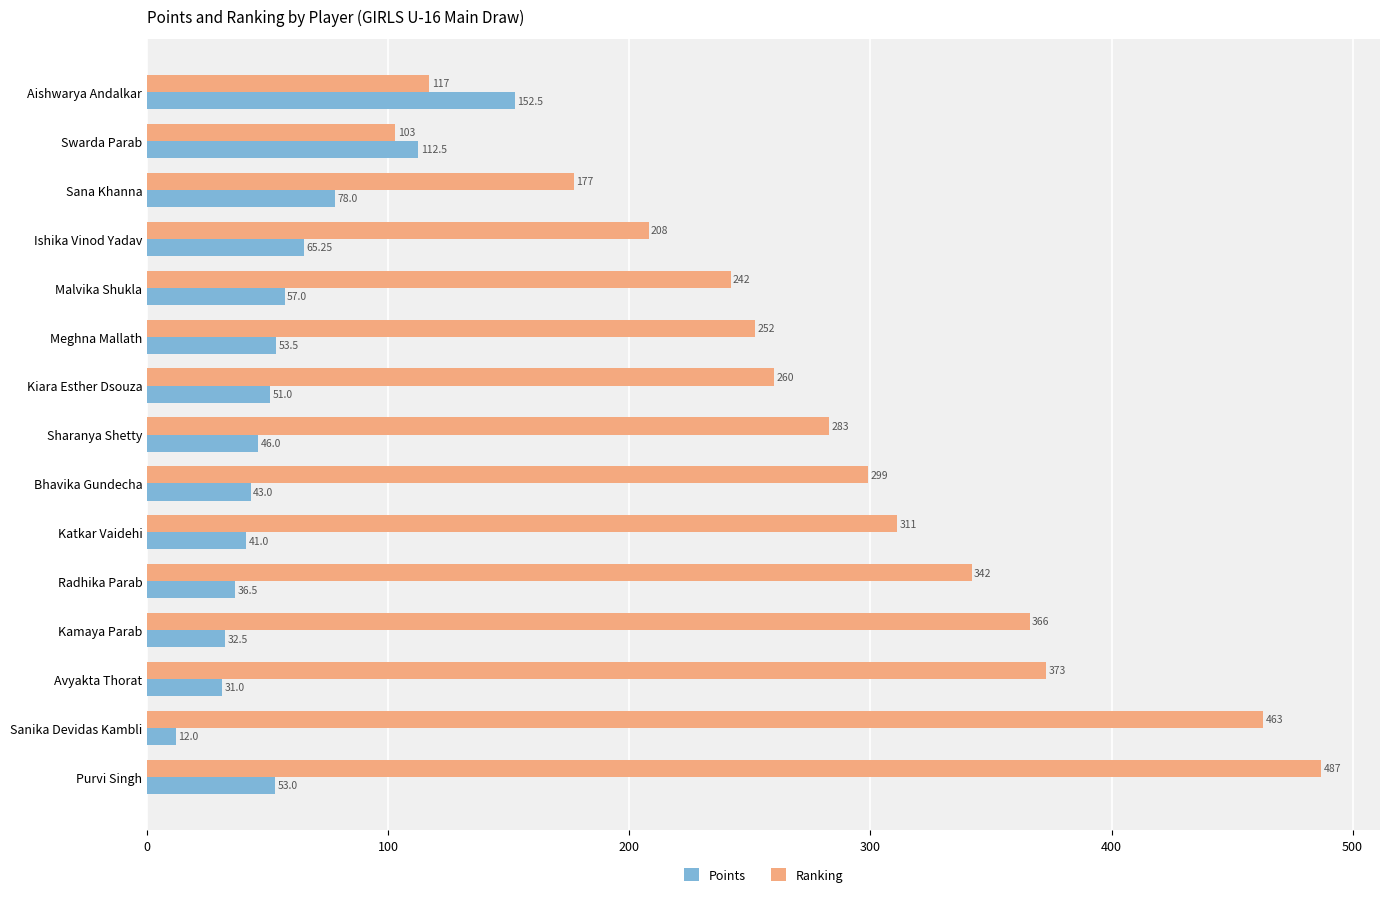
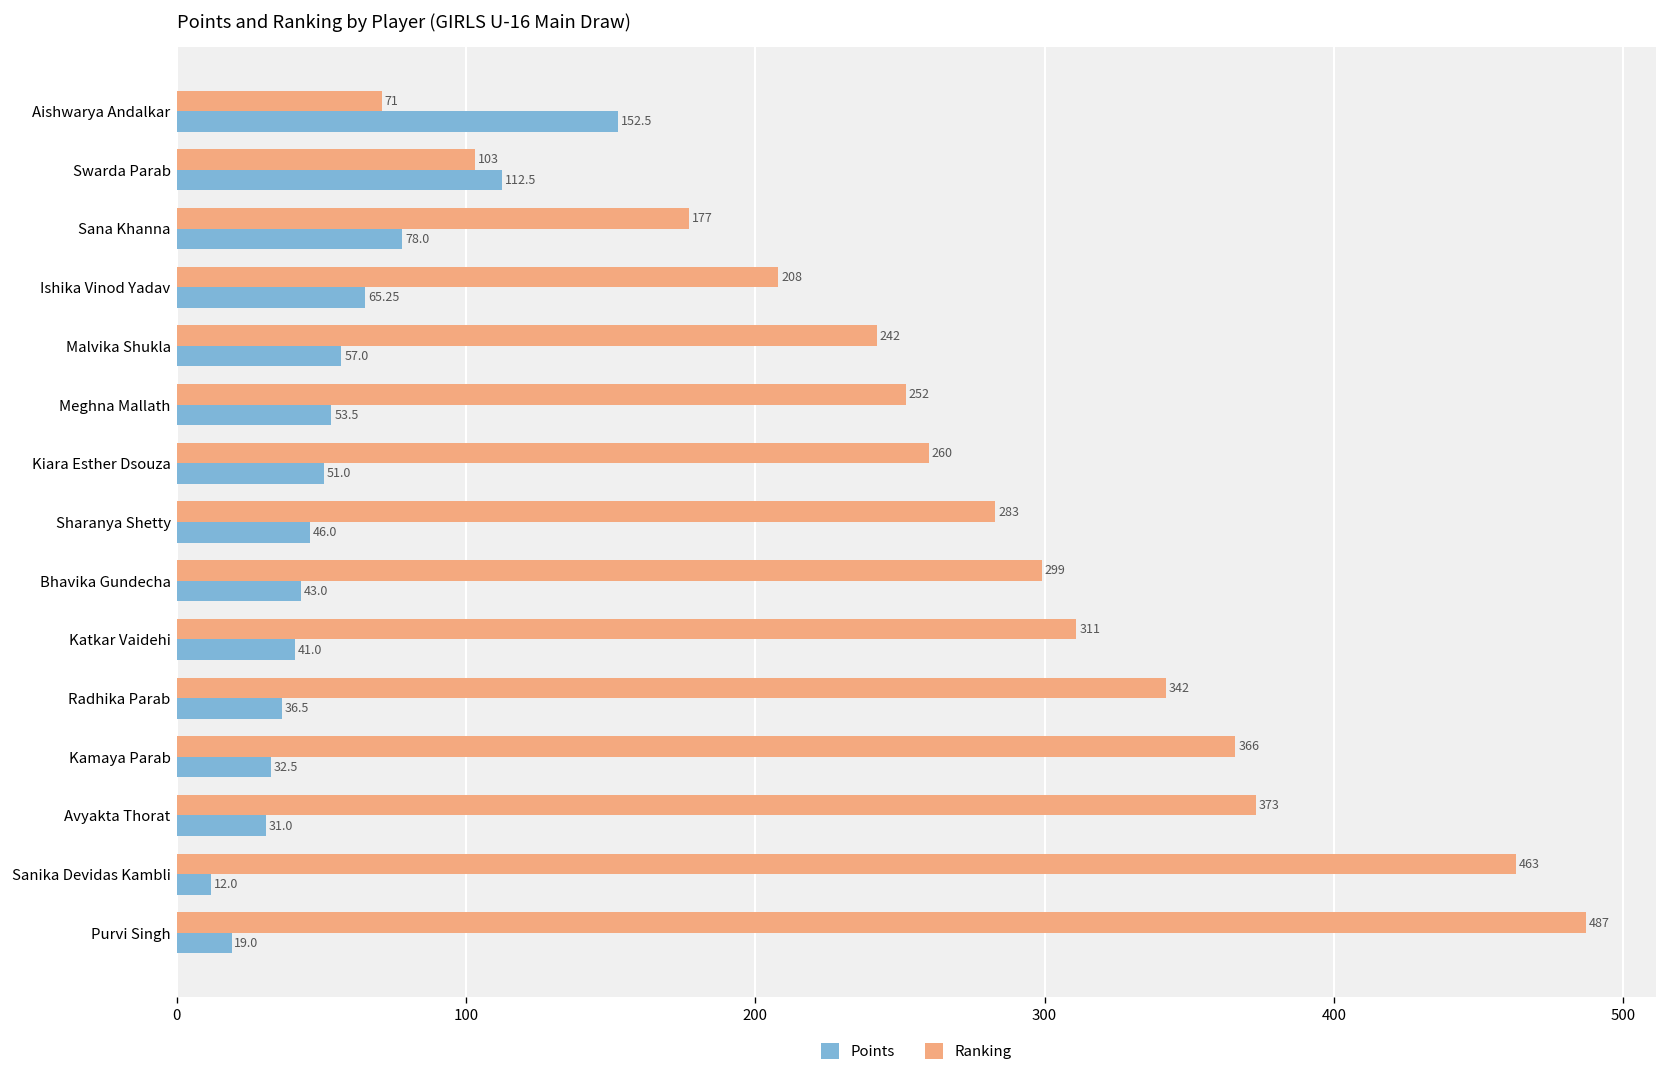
  {
    "Points": {
      "Aishwarya Andalkar": 152.5,
      "Swarda Parab": 112.5,
      "Sana Khanna": 78.0,
      "Ishika Vinod Yadav": 65.25,
      "Malvika Shukla": 57.0,
      "Meghna Mallath": 53.5,
      "Kiara Esther Dsouza": 51.0,
      "Sharanya Shetty": 46.0,
      "Bhavika Gundecha": 43.0,
      "Katkar Vaidehi": 41.0,
      "Radhika Parab": 36.5,
      "Kamaya Parab": 32.5,
      "Avyakta Thorat": 31.0,
      "Sanika Devidas Kambli": 12.0,
-     "Purvi Singh": 53.0
+     "Purvi Singh": 19.0
    },
    "Ranking": {
-     "Aishwarya Andalkar": 117,
+     "Aishwarya Andalkar": 71,
      "Swarda Parab": 103,
      "Sana Khanna": 177,
      "Ishika Vinod Yadav": 208,
      "Malvika Shukla": 242,
      "Meghna Mallath": 252,
      "Kiara Esther Dsouza": 260,
      "Sharanya Shetty": 283,
      "Bhavika Gundecha": 299,
      "Katkar Vaidehi": 311,
      "Radhika Parab": 342,
      "Kamaya Parab": 366,
      "Avyakta Thorat": 373,
      "Sanika Devidas Kambli": 463,
      "Purvi Singh": 487
    }
  }
